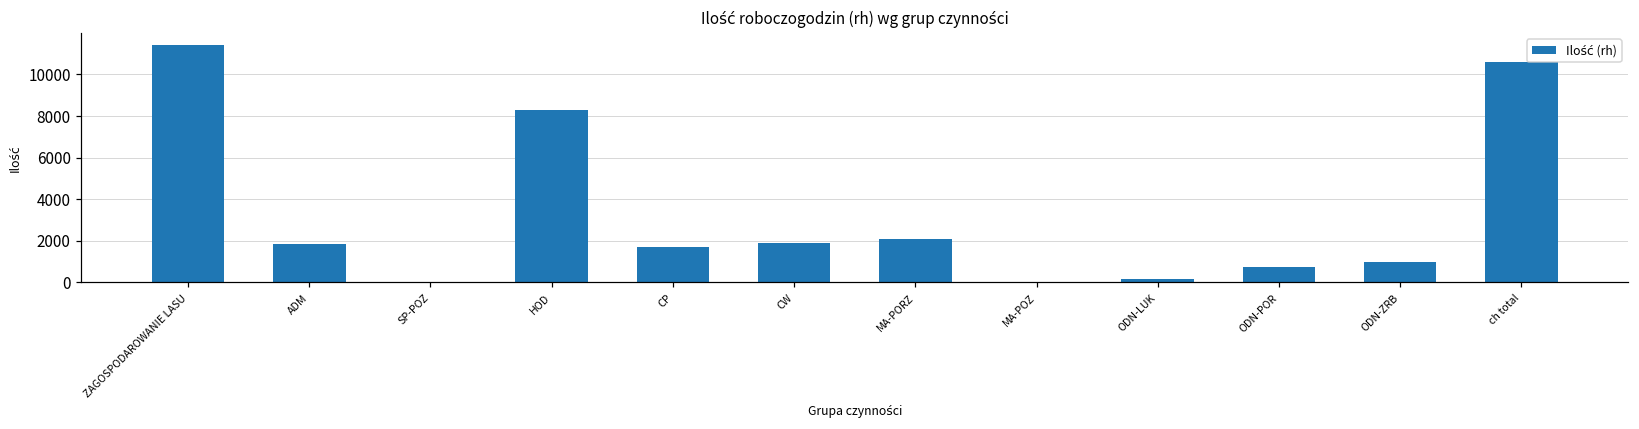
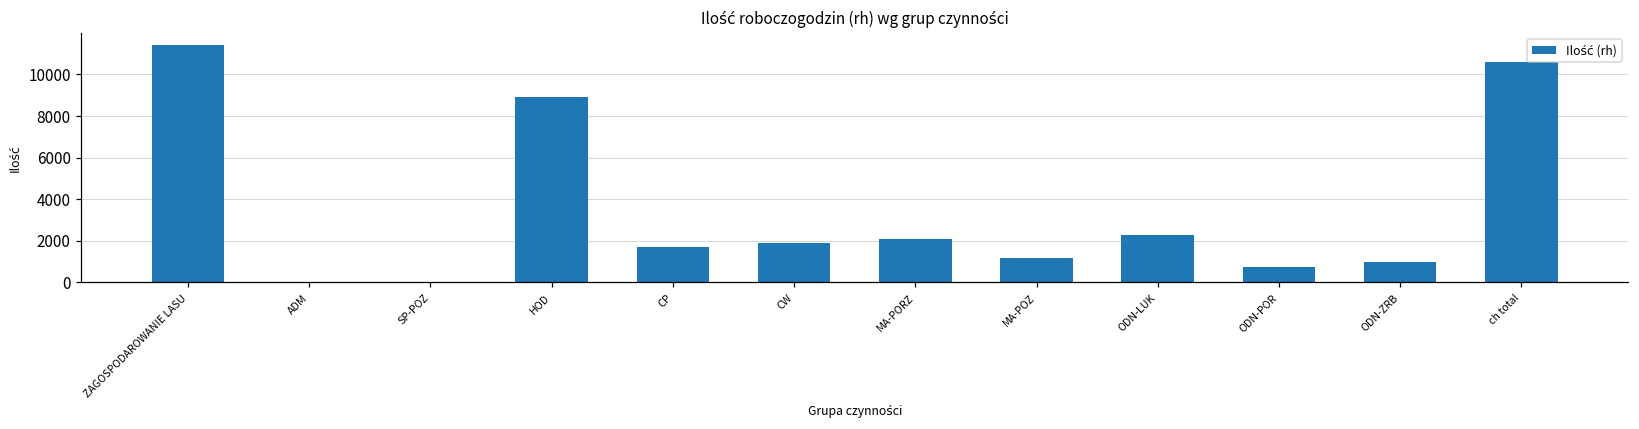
  {
    "ZAGOSPODAROWANIE LASU": 11400,
-   "ADM": 1900,
-   "HOD": 8300,
+   "ADM": 0,
+   "HOD": 8900,
    "CP": 1700,
    "CW": 1900,
    "MA-PORZ": 2100,
-   "MA-POZ": 0,
-   "ODN-LUK": 200,
+   "MA-POZ": 1200,
+   "ODN-LUK": 2300,
    "ODN-POR": 700,
    "ODN-ZRB": 1000,
    "ch total": 10600
  }
